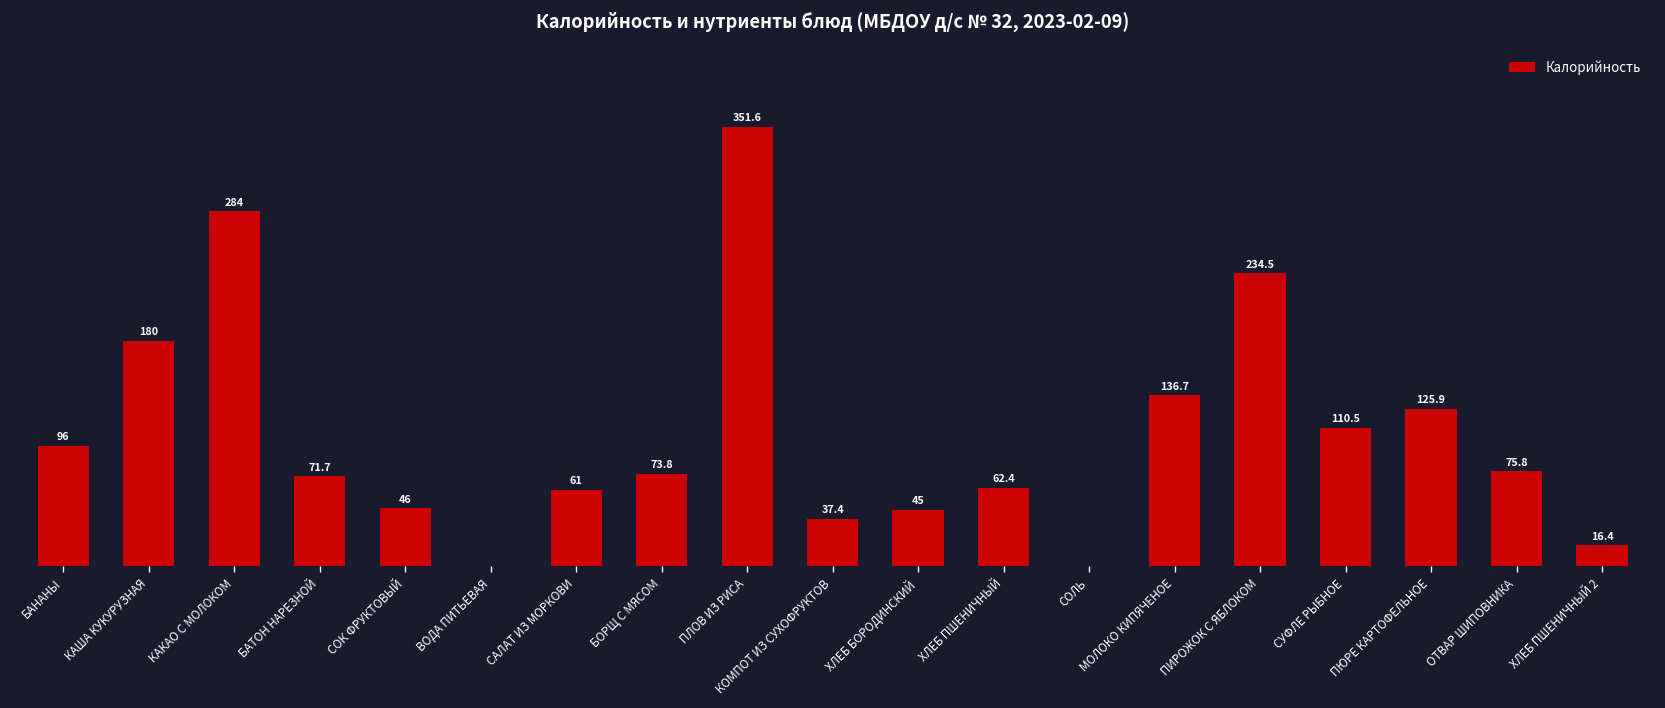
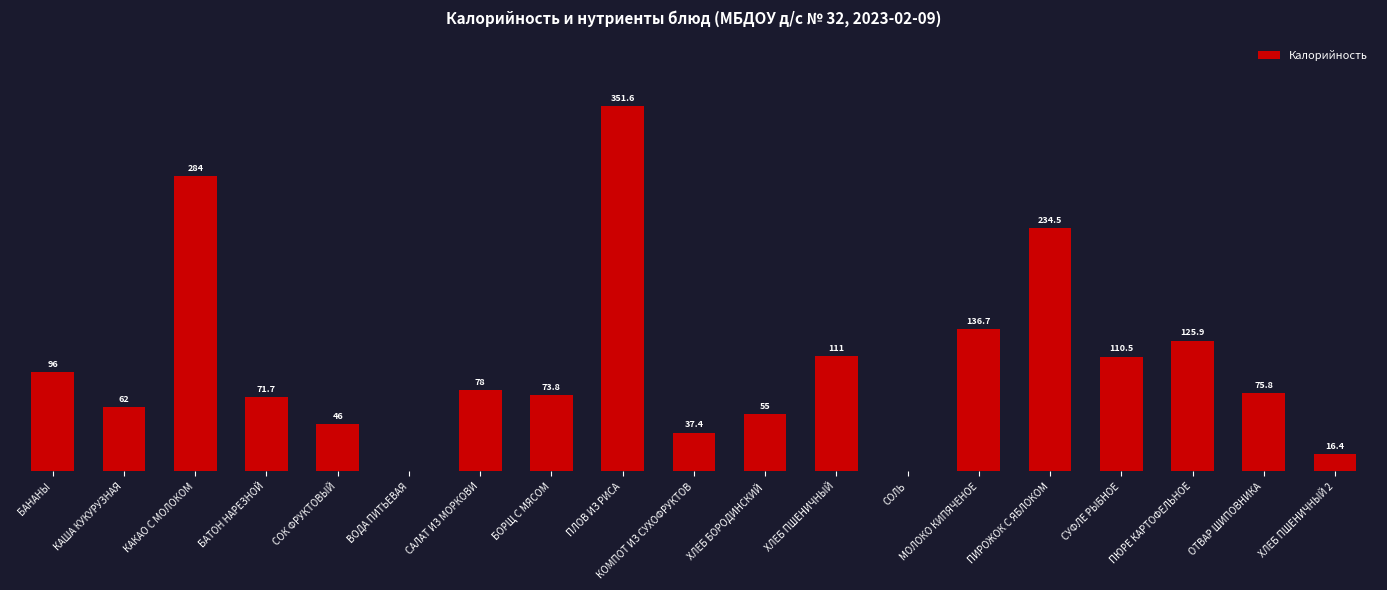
  {
    "БАНАНЫ": 96,
-   "КАША КУКУРУЗНАЯ": 180,
+   "КАША КУКУРУЗНАЯ": 62,
    "КАКАО С МОЛОКОМ": 284,
    "БАТОН НАРЕЗНОЙ": 71.7,
    "СОК ФРУКТОВЫЙ": 46,
-   "САЛАТ ИЗ МОРКОВИ": 61,
+   "САЛАТ ИЗ МОРКОВИ": 78,
    "БОРЩ С МЯСОМ": 73.8,
    "ПЛОВ ИЗ РИСА": 351.6,
    "КОМПОТ ИЗ СУХОФРУКТОВ": 37.4,
-   "ХЛЕБ БОРОДИНСКИЙ": 45,
-   "ХЛЕБ ПШЕНИЧНЫЙ": 62.4,
+   "ХЛЕБ БОРОДИНСКИЙ": 55,
+   "ХЛЕБ ПШЕНИЧНЫЙ": 111,
    "МОЛОКО КИПЯЧЕНОЕ": 136.7,
    "ПИРОЖОК С ЯБЛОКОМ": 234.5,
    "СУФЛЕ РЫБНОЕ": 110.5,
    "ПЮРЕ КАРТОФЕЛЬНОЕ": 125.9,
    "ОТВАР ШИПОВНИКА": 75.8,
    "ХЛЕБ ПШЕНИЧНЫЙ 2": 16.4
  }
